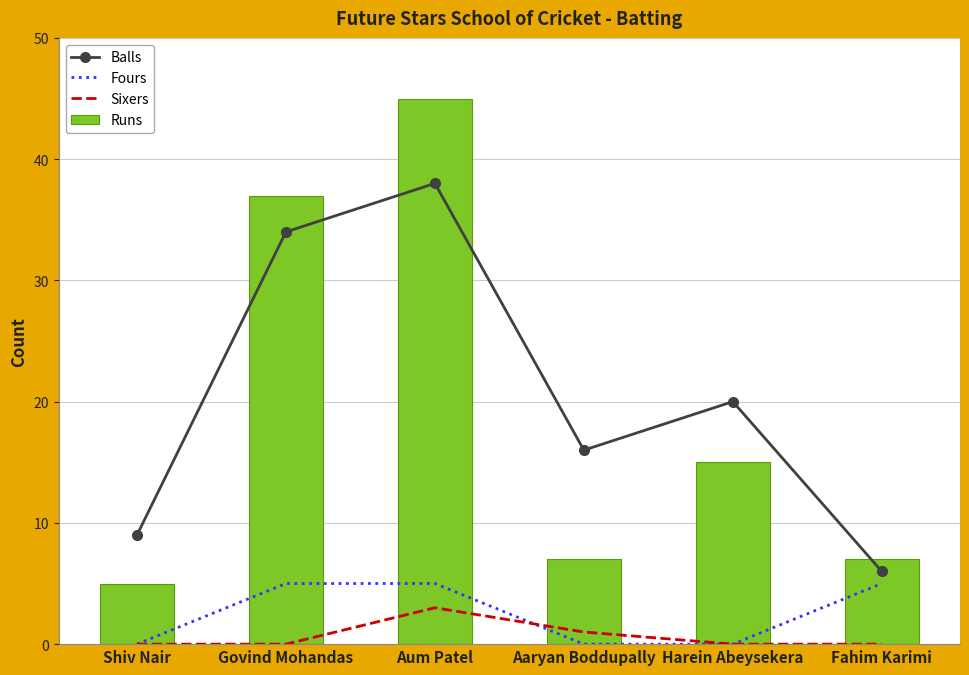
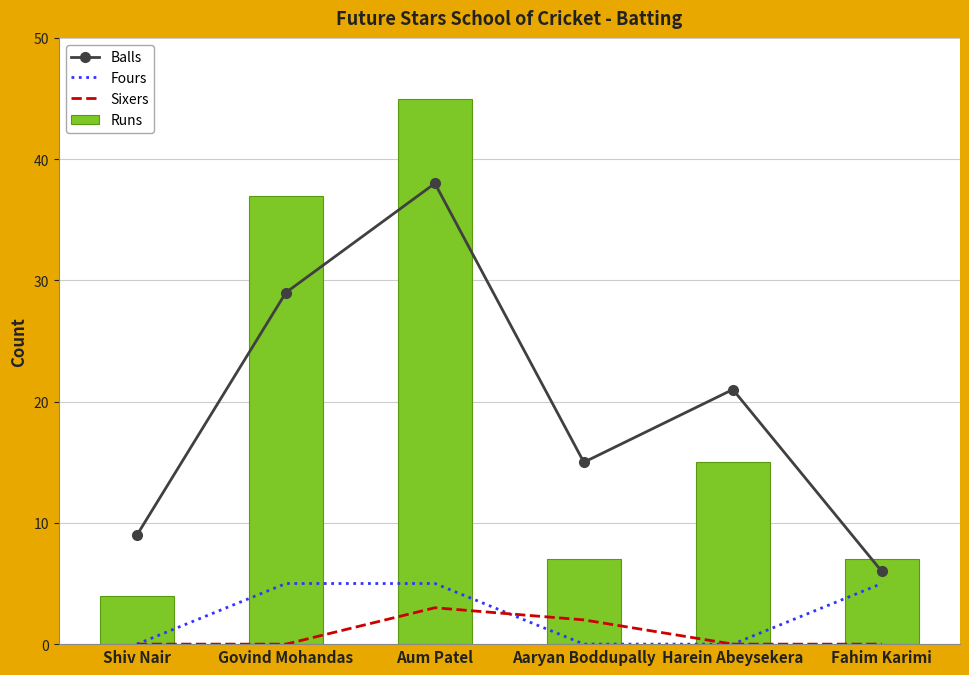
  {
    "Runs": {
-     "Shiv Nair": 5,
+     "Shiv Nair": 4,
      "Govind Mohandas": 37,
      "Aum Patel": 45,
      "Aaryan Boddupally": 7,
      "Harein Abeysekera": 15,
      "Fahim Karimi": 7
    },
    "Balls": {
      "Shiv Nair": 9,
-     "Govind Mohandas": 34,
+     "Govind Mohandas": 29,
      "Aum Patel": 38,
-     "Aaryan Boddupally": 16,
-     "Harein Abeysekera": 20,
+     "Aaryan Boddupally": 15,
+     "Harein Abeysekera": 21,
      "Fahim Karimi": 6
    },
    "Fours": {
      "Govind Mohandas": 5,
      "Aum Patel": 5,
      "Aaryan Boddupally": 0,
      "Fahim Karimi": 5
    },
    "Sixers": {
      "Govind Mohandas": 0,
      "Aum Patel": 3,
-     "Aaryan Boddupally": 1,
+     "Aaryan Boddupally": 2,
      "Fahim Karimi": 0
    }
  }
